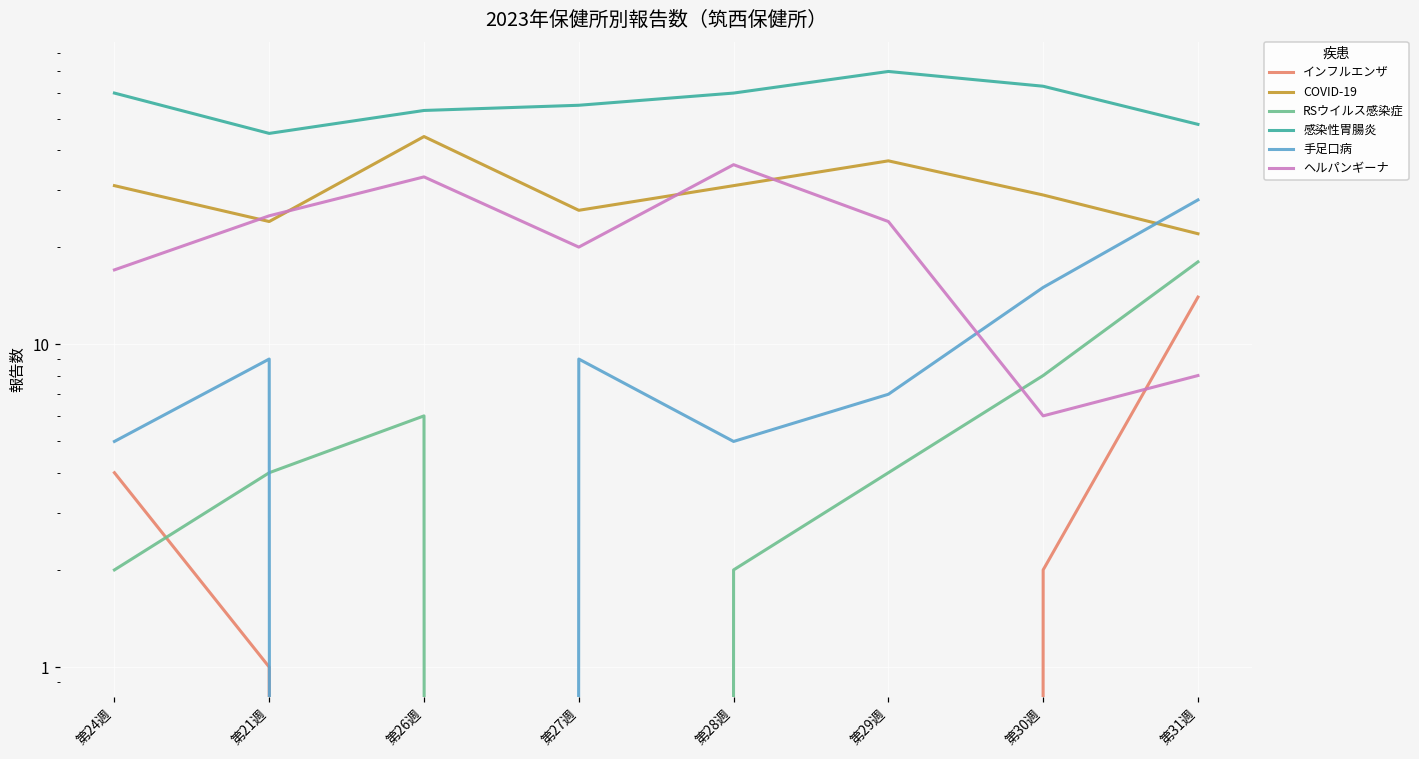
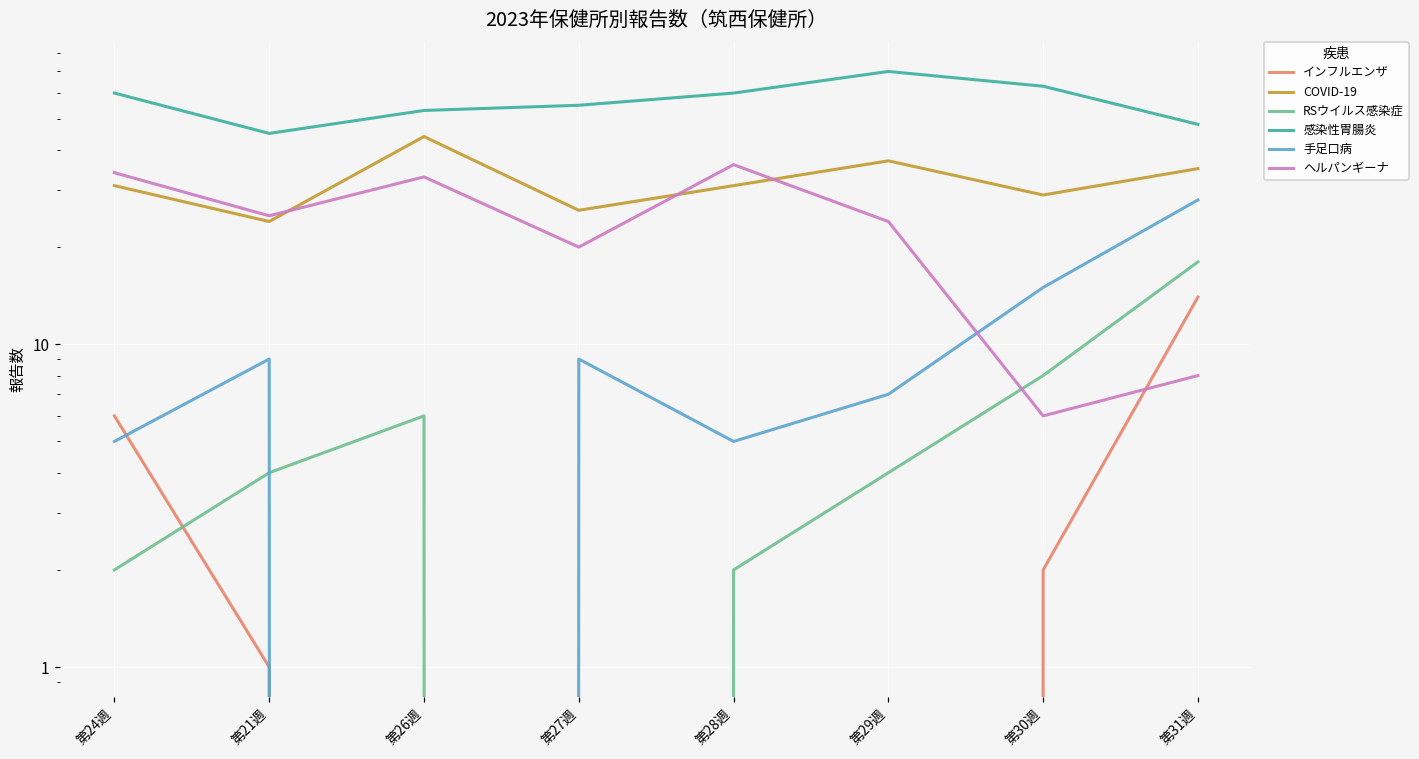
  {
    "インフルエンザ": {
-     "第24週": 4,
+     "第24週": 6,
      "第21週": 1,
      "第30週": 2,
      "第31週": 14
    },
    "COVID-19": {
      "第24週": 31,
      "第21週": 24,
      "第26週": 44,
      "第27週": 26,
      "第28週": 31,
      "第29週": 37,
      "第30週": 29,
-     "第31週": 22
+     "第31週": 35
    },
    "ヘルパンギーナ": {
-     "第24週": 17,
+     "第24週": 34,
      "第21週": 25,
      "第26週": 33,
      "第27週": 20,
      "第28週": 36,
      "第29週": 24,
      "第30週": 6,
      "第31週": 8
    }
  }
